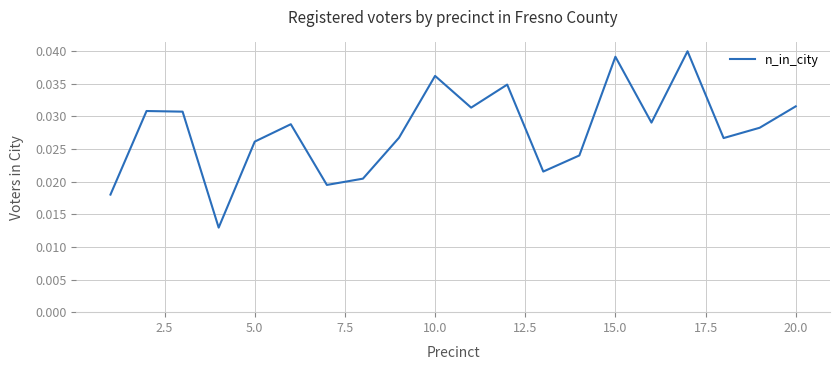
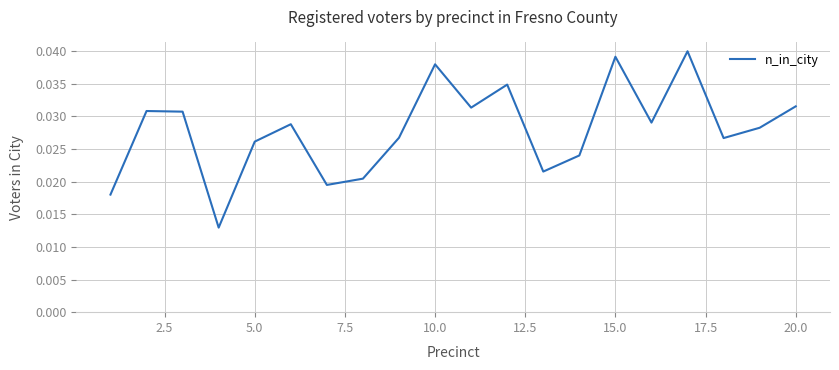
  {
    "5.0": 0.026,
-   "10.0": 0.036,
+   "10.0": 0.038,
    "15.0": 0.039,
    "20.0": 0.032
  }
